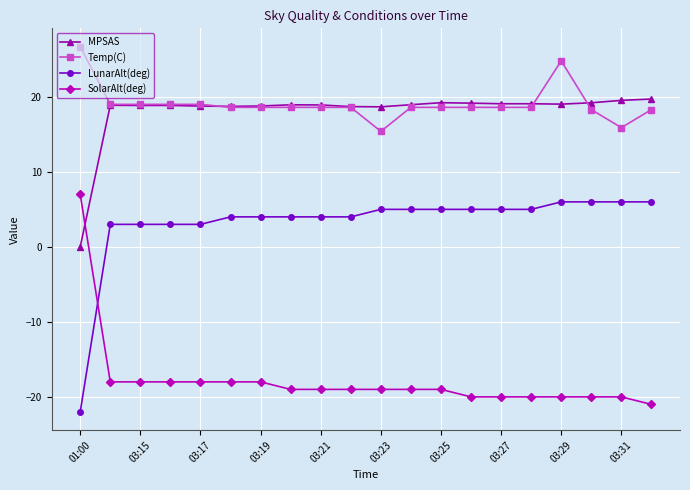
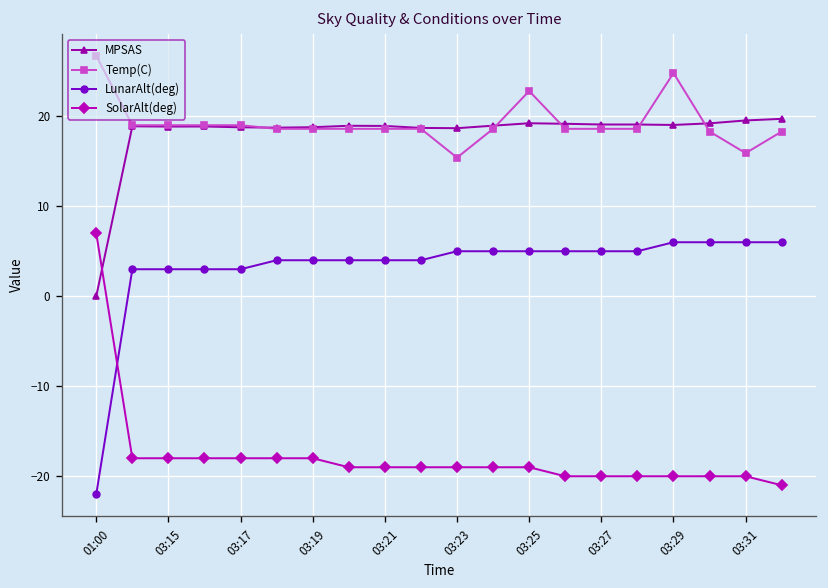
  {
    "Temp(C)": {
      "03:23": 15,
-     "03:25": 19,
+     "03:25": 23,
      "03:27": 19,
      "03:29": 25,
      "03:31": 16
    }
  }
